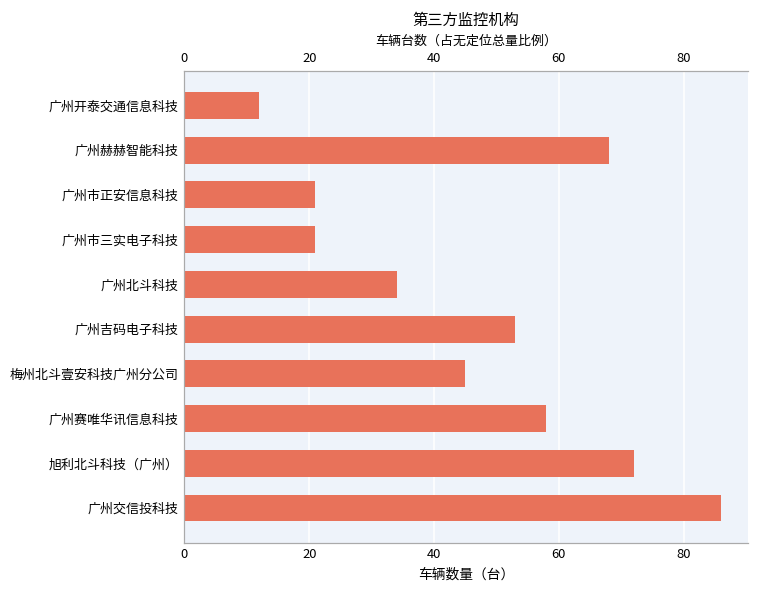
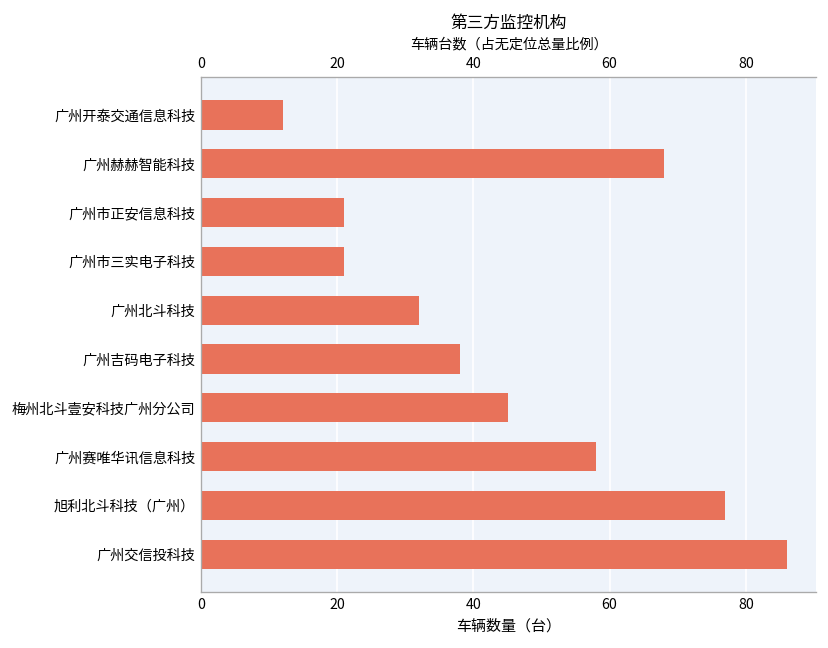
  {
    "广州开泰交通信息科技": 12,
    "广州赫赫智能科技": 68,
    "广州市正安信息科技": 21,
    "广州市三实电子科技": 21,
-   "广州北斗科技": 34,
-   "广州吉码电子科技": 53,
+   "广州北斗科技": 32,
+   "广州吉码电子科技": 38,
    "梅州北斗壹安科技广州分公司": 45,
    "广州赛唯华讯信息科技": 58,
-   "旭利北斗科技（广州）": 72,
+   "旭利北斗科技（广州）": 77,
    "广州交信投科技": 86
  }
